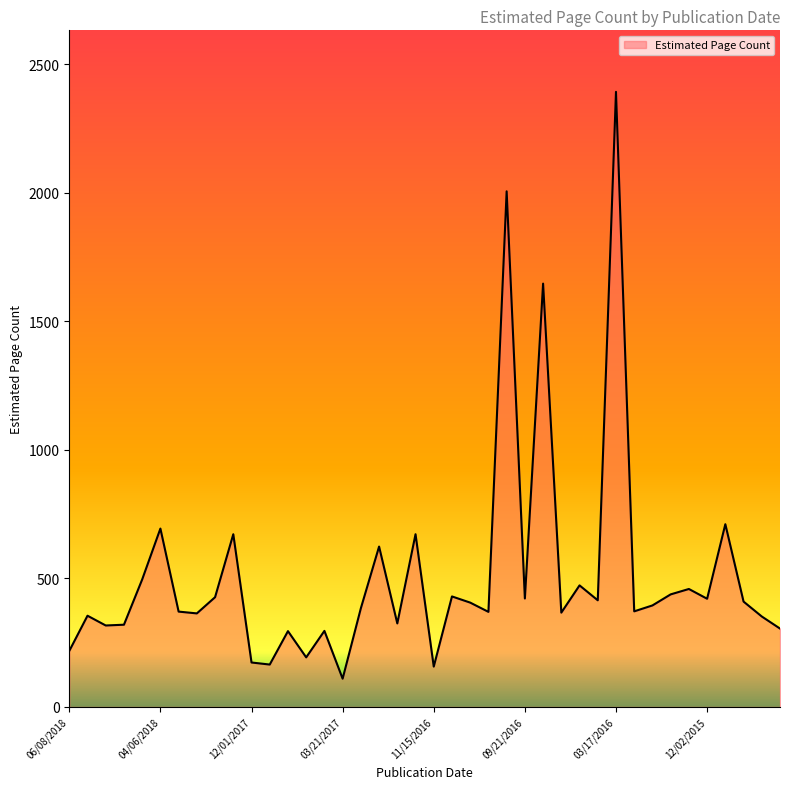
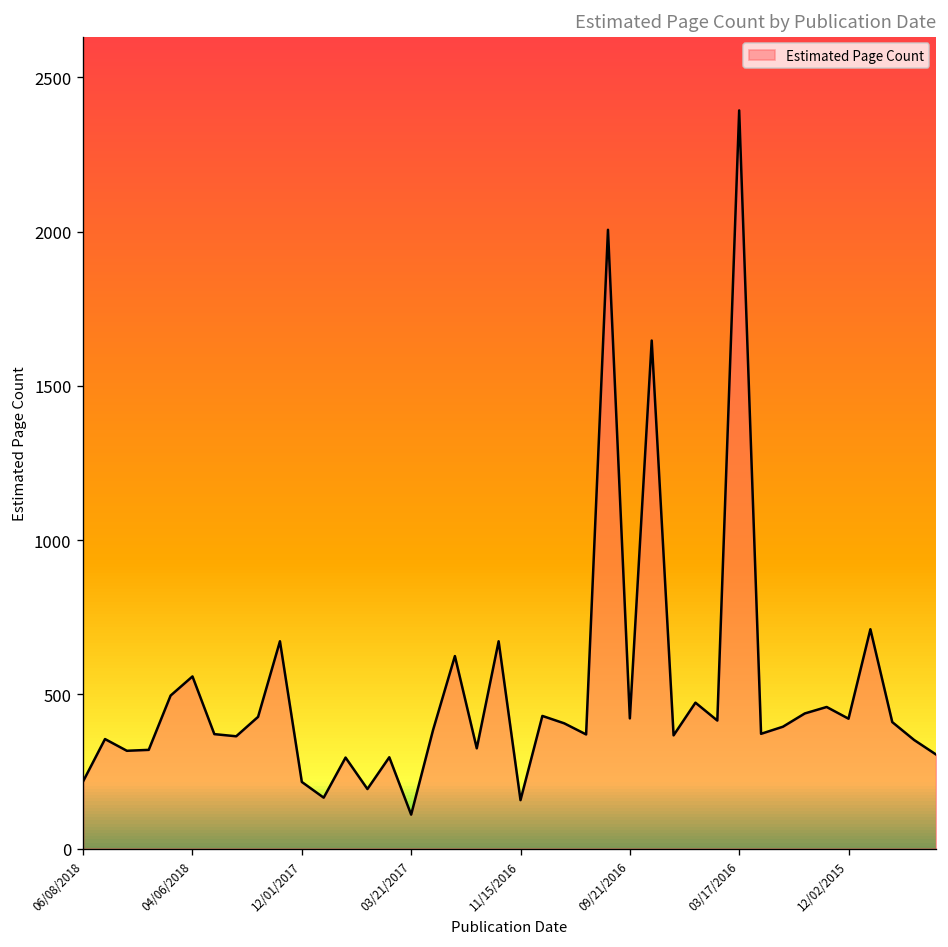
  {
    "06/08/2018": 220,
-   "04/06/2018": 690,
-   "12/01/2017": 170,
+   "04/06/2018": 560,
+   "12/01/2017": 220,
    "03/21/2017": 110,
    "11/15/2016": 160,
    "09/21/2016": 420,
    "03/17/2016": 2390
  }
